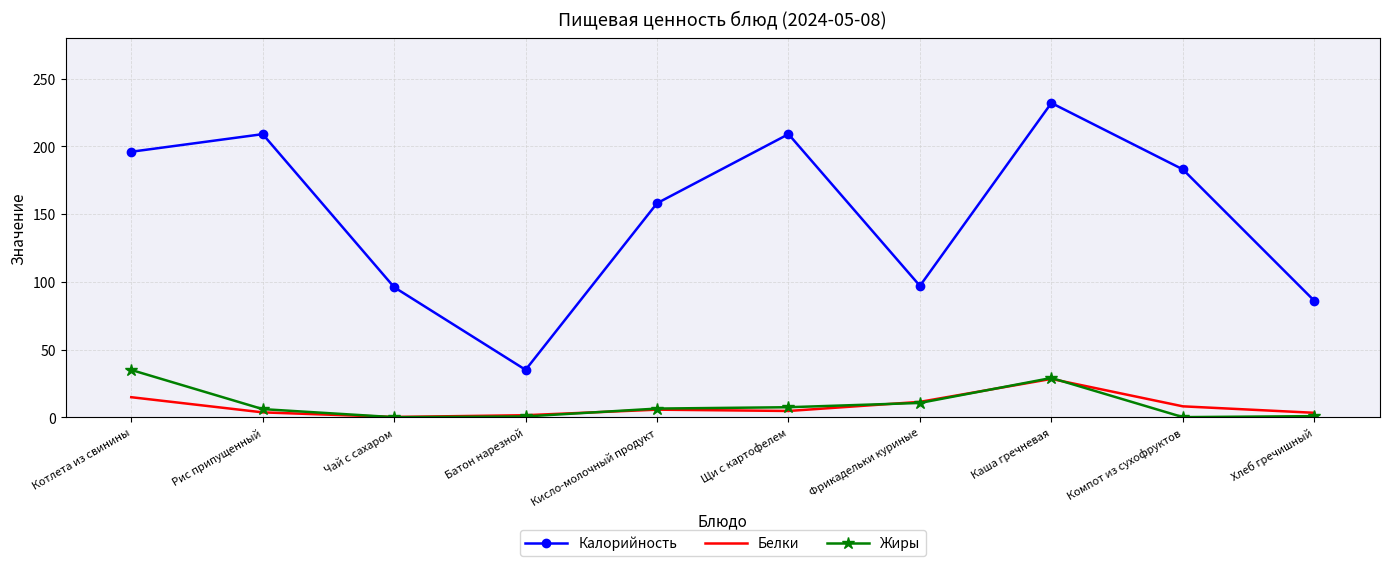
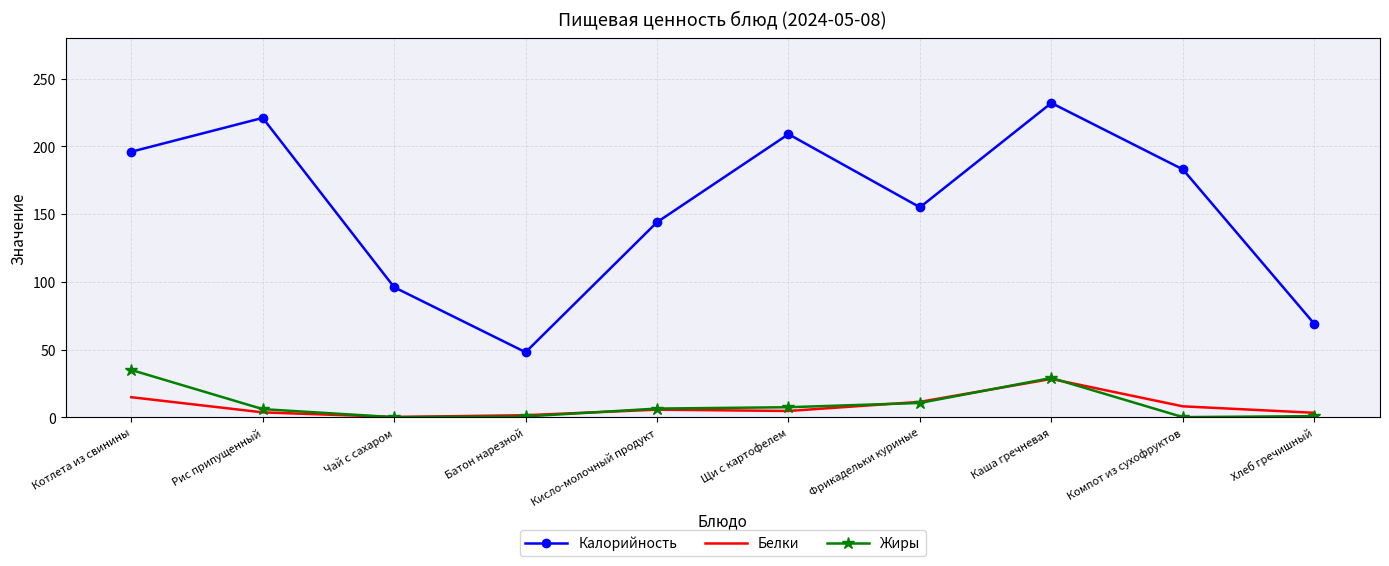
  {
    "Калорийность": {
      "Котлета из свинины": 196,
-     "Рис припущенный": 209,
+     "Рис припущенный": 221,
      "Чай с сахаром": 96,
-     "Батон нарезной": 35,
-     "Кисло-молочный продукт": 158,
+     "Батон нарезной": 48,
+     "Кисло-молочный продукт": 144,
      "Щи с картофелем": 209,
-     "Фрикадельки куриные": 97,
+     "Фрикадельки куриные": 155,
      "Каша гречневая": 232,
      "Компот из сухофруктов": 183,
-     "Хлеб гречишный": 86
+     "Хлеб гречишный": 69
    },
    "Белки": {
      "Котлета из свинины": 15,
      "Рис припущенный": 4,
      "Щи с картофелем": 5,
      "Компот из сухофруктов": 8,
      "Хлеб гречишный": 3
    },
    "Жиры": {
      "Котлета из свинины": 35,
      "Рис припущенный": 6,
      "Щи с картофелем": 7,
      "Компот из сухофруктов": 0,
      "Хлеб гречишный": 1
    }
  }
